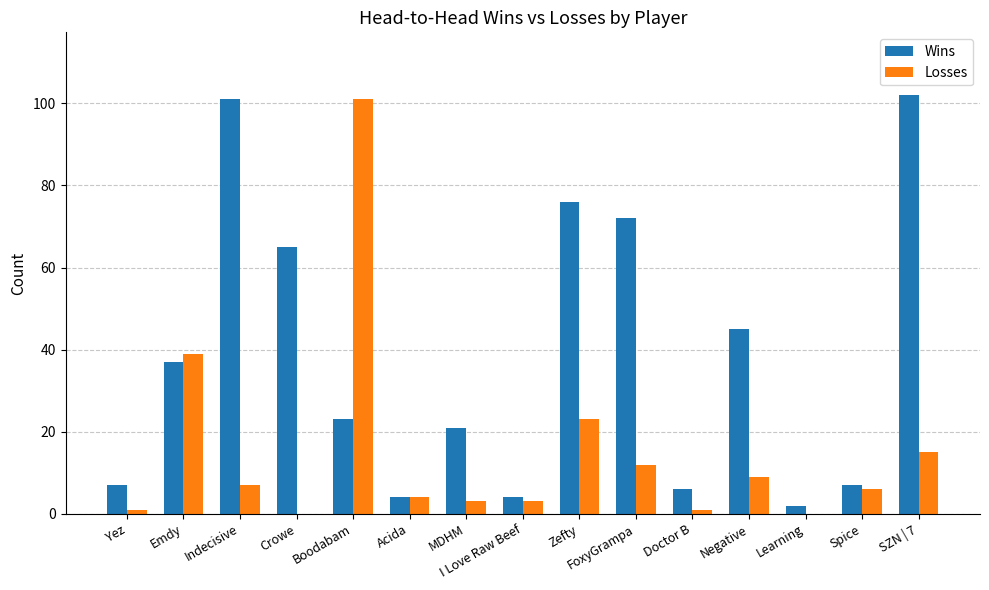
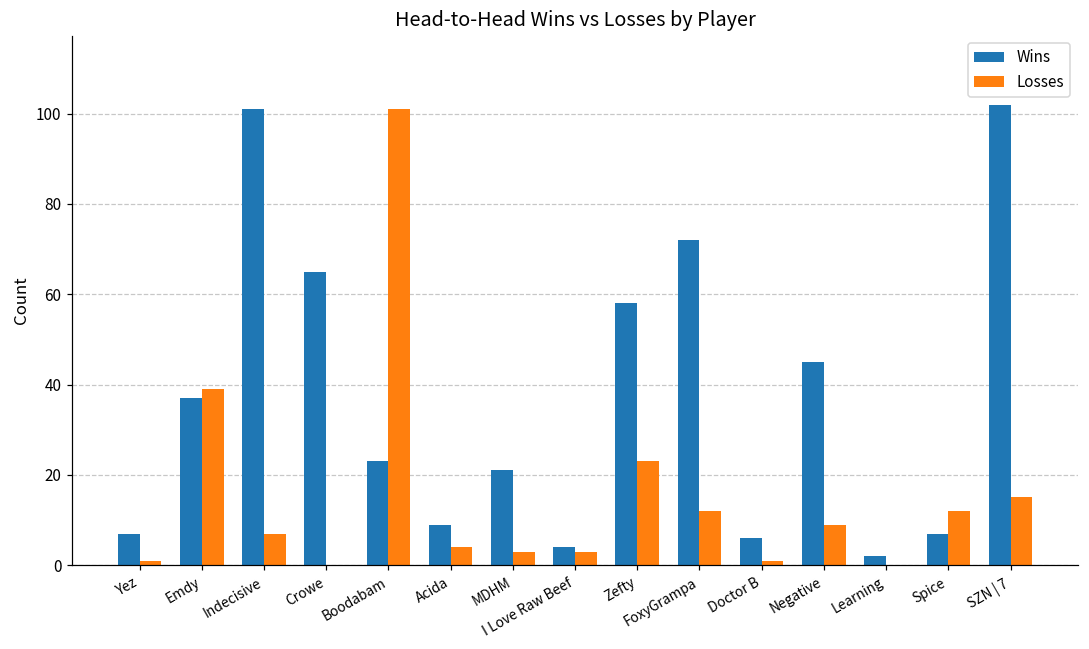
  {
    "Wins": {
      "Yez": 7,
      "Emdy": 37,
      "Indecisive": 101,
      "Crowe": 65,
      "Boodabam": 23,
-     "Acida": 4,
+     "Acida": 9,
      "MDHM": 21,
      "I Love Raw Beef": 4,
-     "Zefty": 76,
+     "Zefty": 58,
      "FoxyGrampa": 72,
      "Doctor B": 6,
      "Negative": 45,
      "Learning": 2,
      "Spice": 7,
      "SZN | 7": 102
    },
    "Losses": {
      "Yez": 1,
      "Emdy": 39,
      "Indecisive": 7,
      "Crowe": 0,
      "Boodabam": 101,
      "Acida": 4,
      "MDHM": 3,
      "I Love Raw Beef": 3,
      "Zefty": 23,
      "FoxyGrampa": 12,
      "Doctor B": 1,
      "Negative": 9,
      "Learning": 0,
-     "Spice": 6,
+     "Spice": 12,
      "SZN | 7": 15
    }
  }
